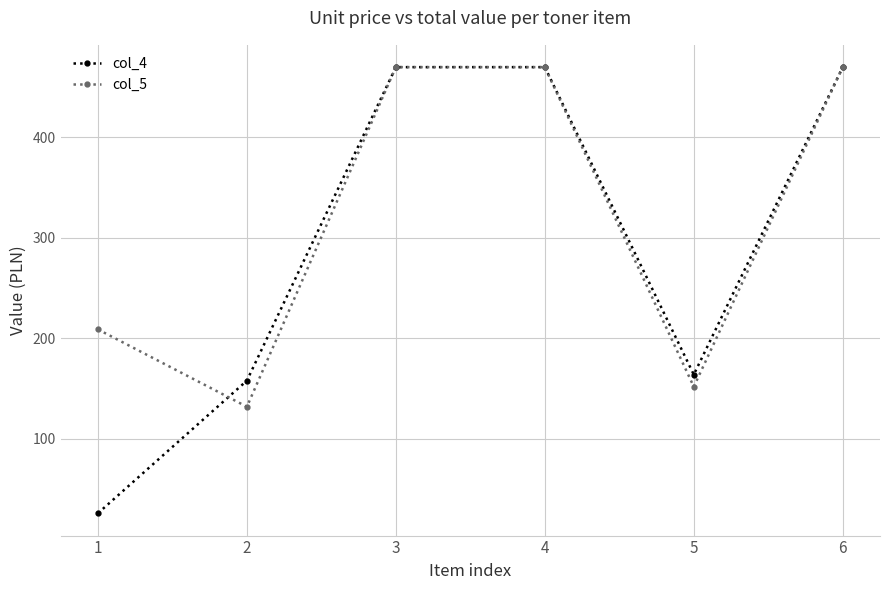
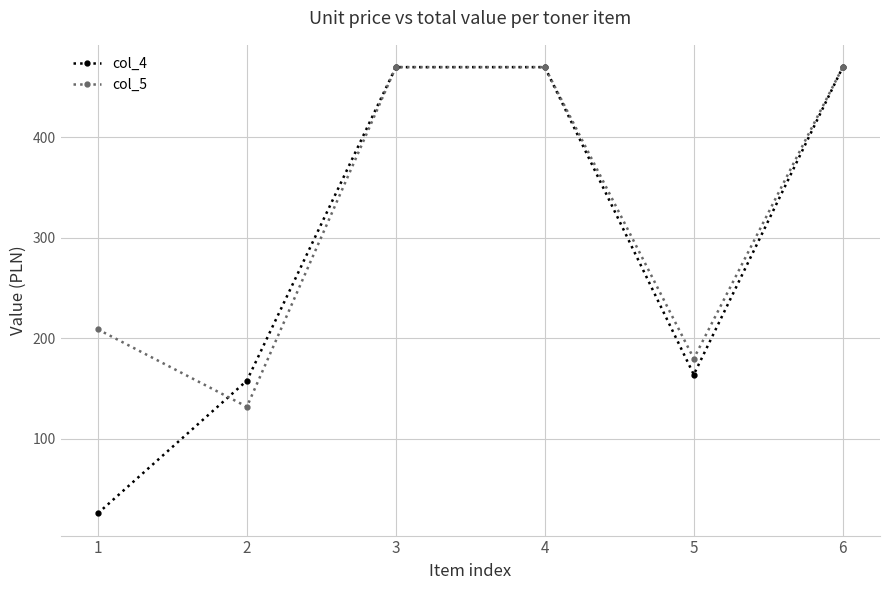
  {
    "col_4": {
      "1": 26,
      "2": 158,
      "5": 164
    },
    "col_5": {
      "1": 209,
      "2": 132,
-     "5": 152
+     "5": 180
    }
  }
